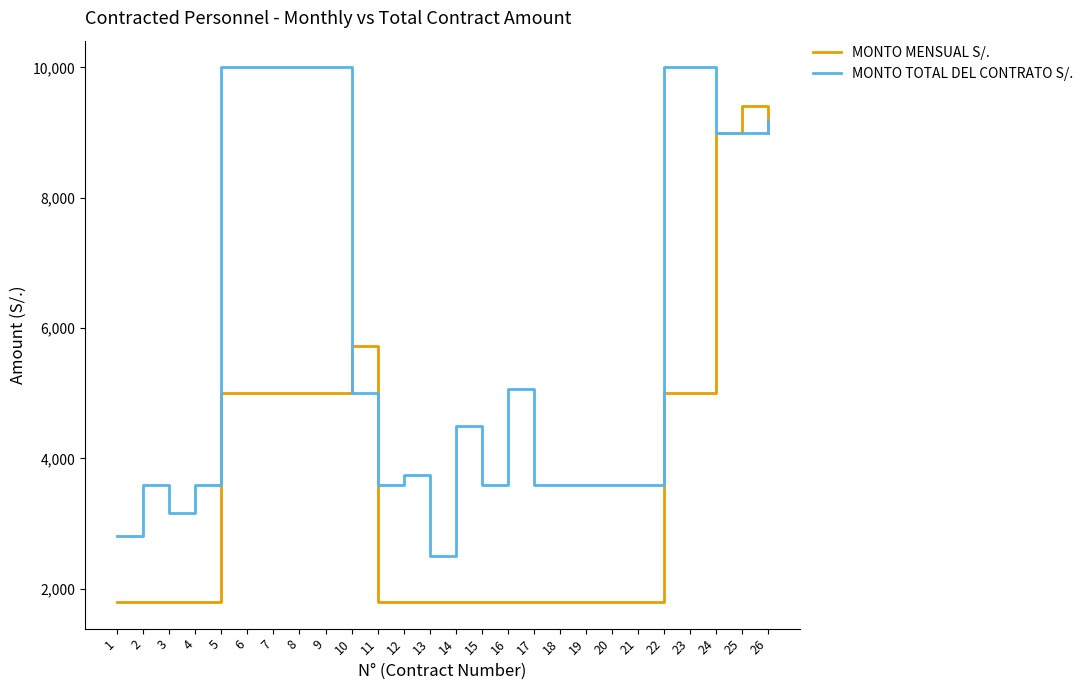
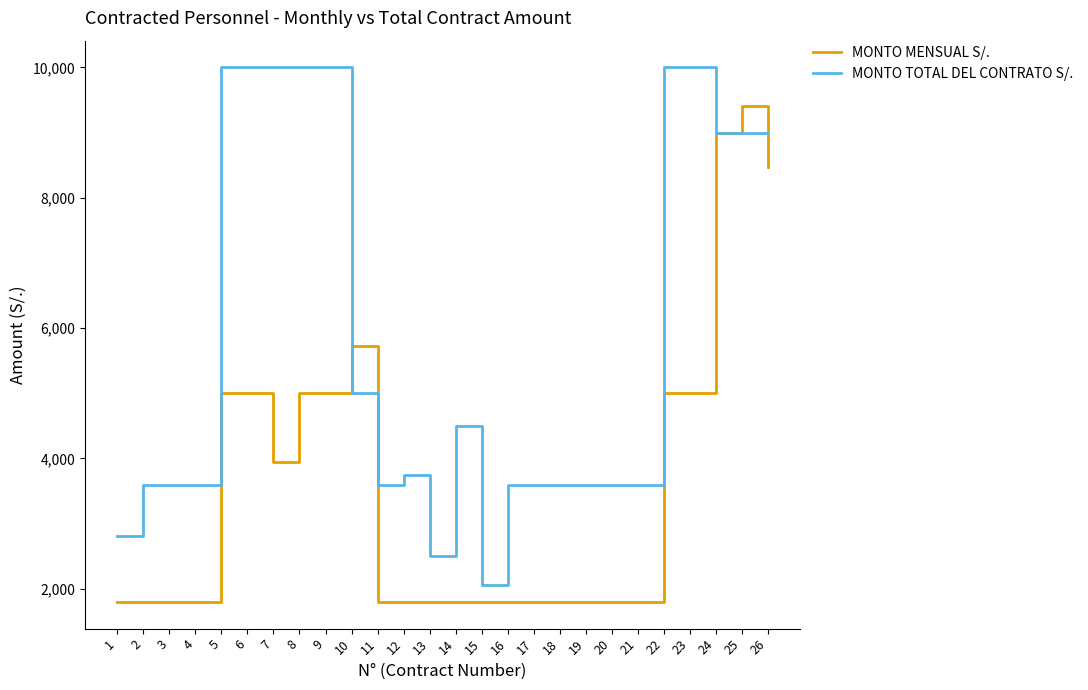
  {
    "MONTO MENSUAL S/.": {
      "1": "1,800",
      "2": "1,800",
      "3": "1,800",
      "4": "1,800",
      "5": "5,000",
      "6": "5,000",
-     "7": "5,000",
+     "7": "4,000",
      "8": "5,000",
      "9": "5,000",
      "10": "5,700",
      "11": "1,800",
      "12": "1,800",
      "13": "1,800",
      "14": "1,800",
      "15": "1,800",
      "16": "1,800",
      "17": "1,800",
      "18": "1,800",
      "19": "1,800",
      "20": "1,800",
      "21": "1,800",
      "22": "5,000",
      "23": "5,000",
      "25": "9,400",
-     "26": "9,000"
+     "26": "8,500"
    },
    "MONTO TOTAL DEL CONTRATO S/.": {
      "1": "2,800",
      "2": "3,600",
-     "3": "3,200",
+     "3": "3,600",
      "4": "3,600",
      "5": "10,000",
      "6": "10,000",
      "7": "10,000",
      "8": "10,000",
      "9": "10,000",
      "10": "5,000",
      "11": "3,600",
      "12": "3,800",
      "13": "2,500",
      "14": "4,500",
-     "15": "3,600",
-     "16": "5,100",
+     "15": "2,100",
+     "16": "3,600",
      "17": "3,600",
      "18": "3,600",
      "19": "3,600",
      "20": "3,600",
      "21": "3,600",
      "22": "10,000",
      "23": "10,000",
      "25": "9,000",
-     "26": "9,200"
+     "26": "9,000"
    }
  }
